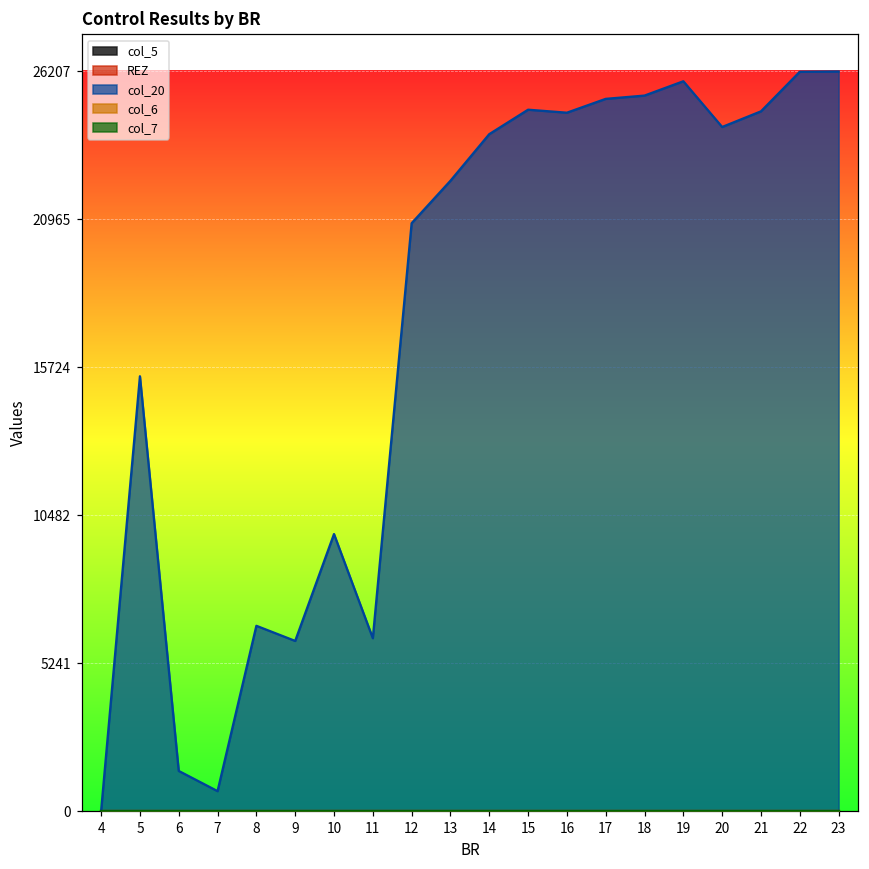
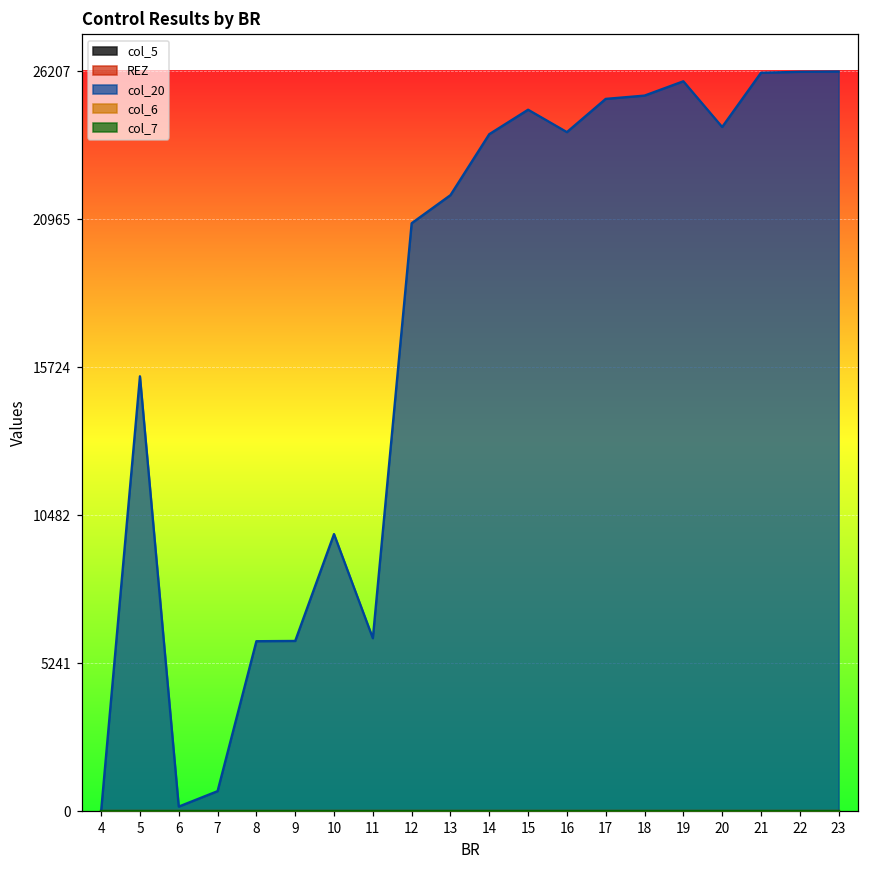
  {
    "col_7": {
      "5": 0,
      "6": 0,
      "7": 0,
      "8": 0,
      "9": 0,
      "10": 0,
      "11": 0,
      "12": 0,
      "13": 0,
      "14": 0,
      "15": 0,
      "16": 0,
      "17": 0,
      "18": 0,
      "19": 0,
      "20": 0,
      "21": 0,
      "22": 0,
      "23": 0
    },
    "col_20": {
      "5": 15400,
-     "6": 1400,
+     "6": 200,
      "7": 700,
-     "8": 6600,
+     "8": 6000,
      "9": 6000,
      "10": 9800,
      "11": 6100,
      "12": 20800,
-     "13": 22300,
+     "13": 21800,
      "14": 24000,
      "15": 24900,
-     "16": 24700,
+     "16": 24100,
      "17": 25200,
      "18": 25400,
      "19": 25900,
      "20": 24200,
-     "21": 24800,
+     "21": 26200,
      "22": 26200,
      "23": 26200
    }
  }
